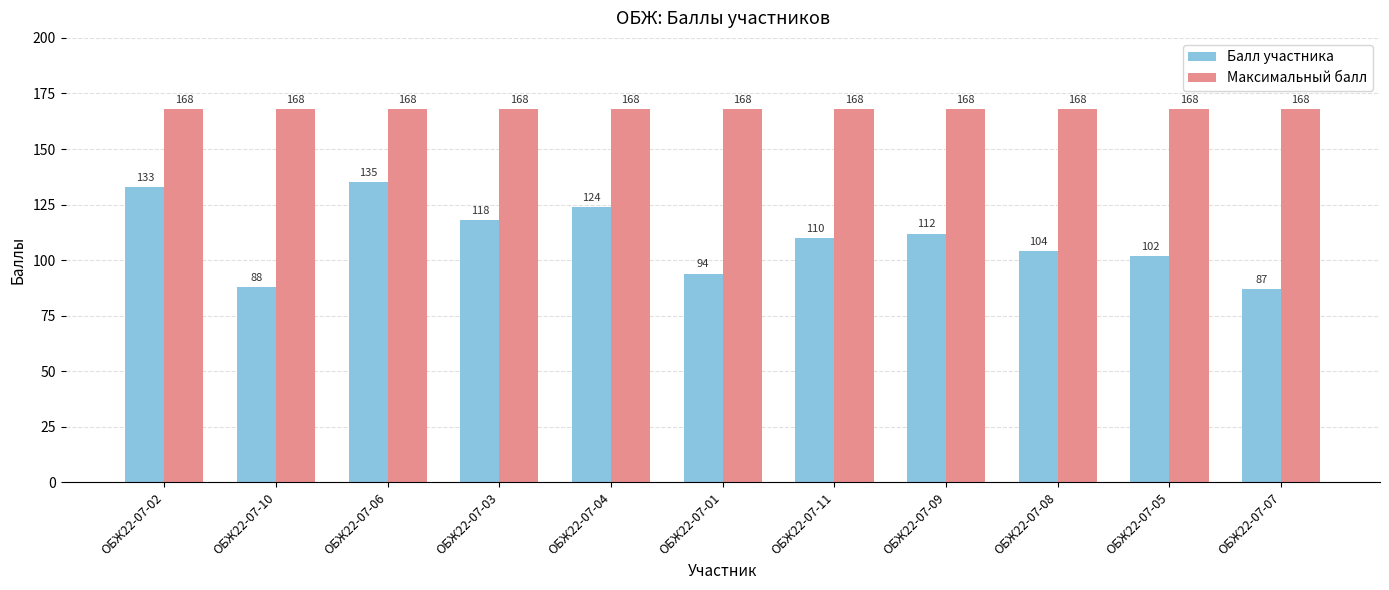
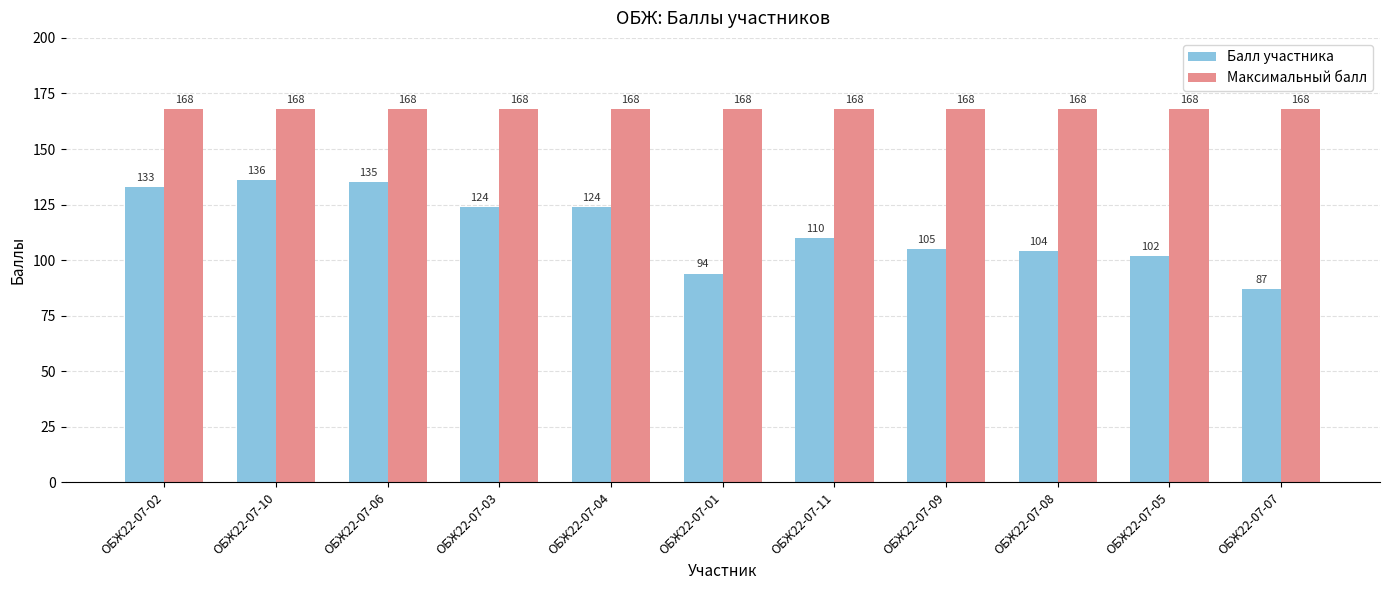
  {
    "Балл участника": {
      "ОБЖ22-07-02": 133,
-     "ОБЖ22-07-10": 88,
+     "ОБЖ22-07-10": 136,
      "ОБЖ22-07-06": 135,
-     "ОБЖ22-07-03": 118,
+     "ОБЖ22-07-03": 124,
      "ОБЖ22-07-04": 124,
      "ОБЖ22-07-01": 94,
      "ОБЖ22-07-11": 110,
-     "ОБЖ22-07-09": 112,
+     "ОБЖ22-07-09": 105,
      "ОБЖ22-07-08": 104,
      "ОБЖ22-07-05": 102,
      "ОБЖ22-07-07": 87
    },
    "Максимальный балл": {
      "ОБЖ22-07-02": 168,
      "ОБЖ22-07-10": 168,
      "ОБЖ22-07-06": 168,
      "ОБЖ22-07-03": 168,
      "ОБЖ22-07-04": 168,
      "ОБЖ22-07-01": 168,
      "ОБЖ22-07-11": 168,
      "ОБЖ22-07-09": 168,
      "ОБЖ22-07-08": 168,
      "ОБЖ22-07-05": 168,
      "ОБЖ22-07-07": 168
    }
  }
